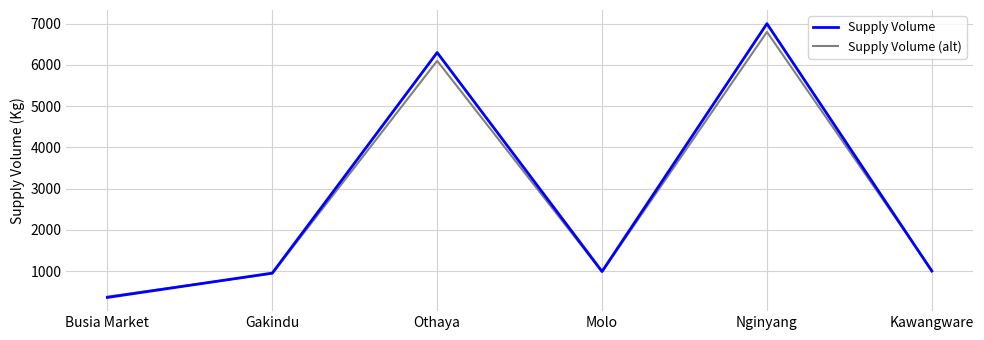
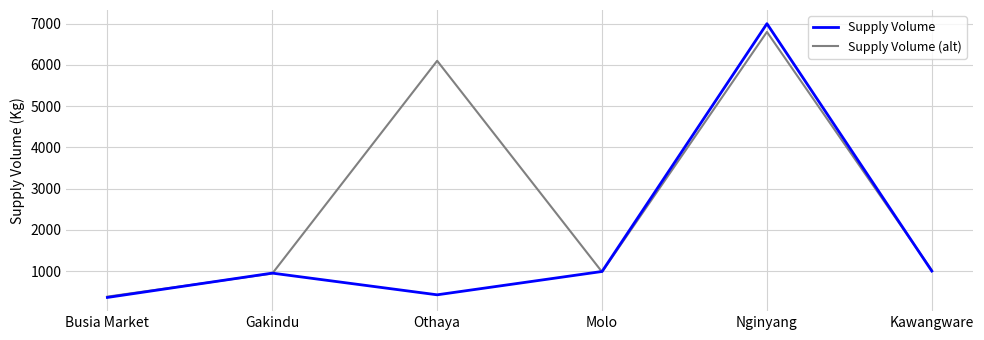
  {
    "Supply Volume": {
-     "Othaya": 6300,
+     "Othaya": 400,
      "Nginyang": 7000
    },
    "Supply Volume (alt)": {
      "Othaya": 6100,
      "Nginyang": 6800
    }
  }
